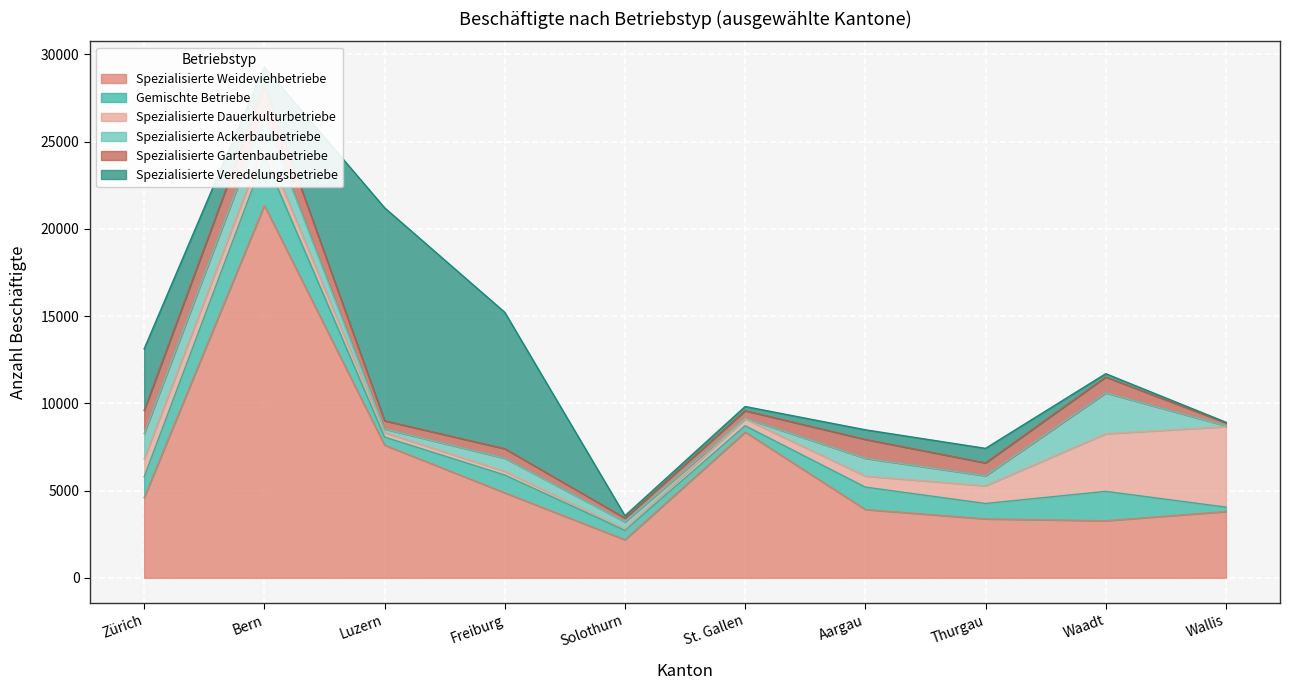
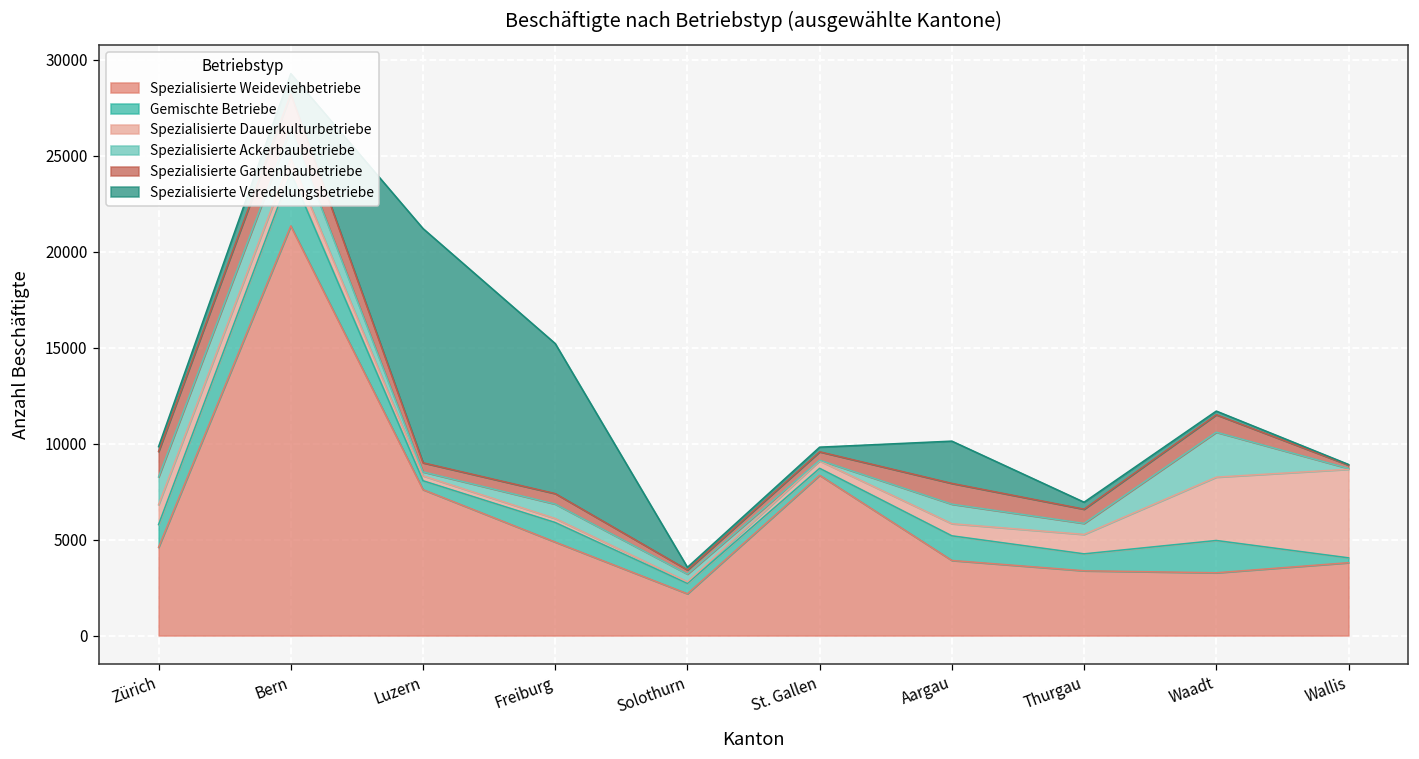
  {
    "Spezialisierte Veredelungsbetriebe": {
-     "Zürich": 3500,
+     "Zürich": 300,
      "Luzern": 12200,
      "Freiburg": 7800,
      "St. Gallen": 200,
-     "Aargau": 600,
-     "Thurgau": 800,
+     "Aargau": 2200,
+     "Thurgau": 400,
      "Waadt": 200
    }
  }
